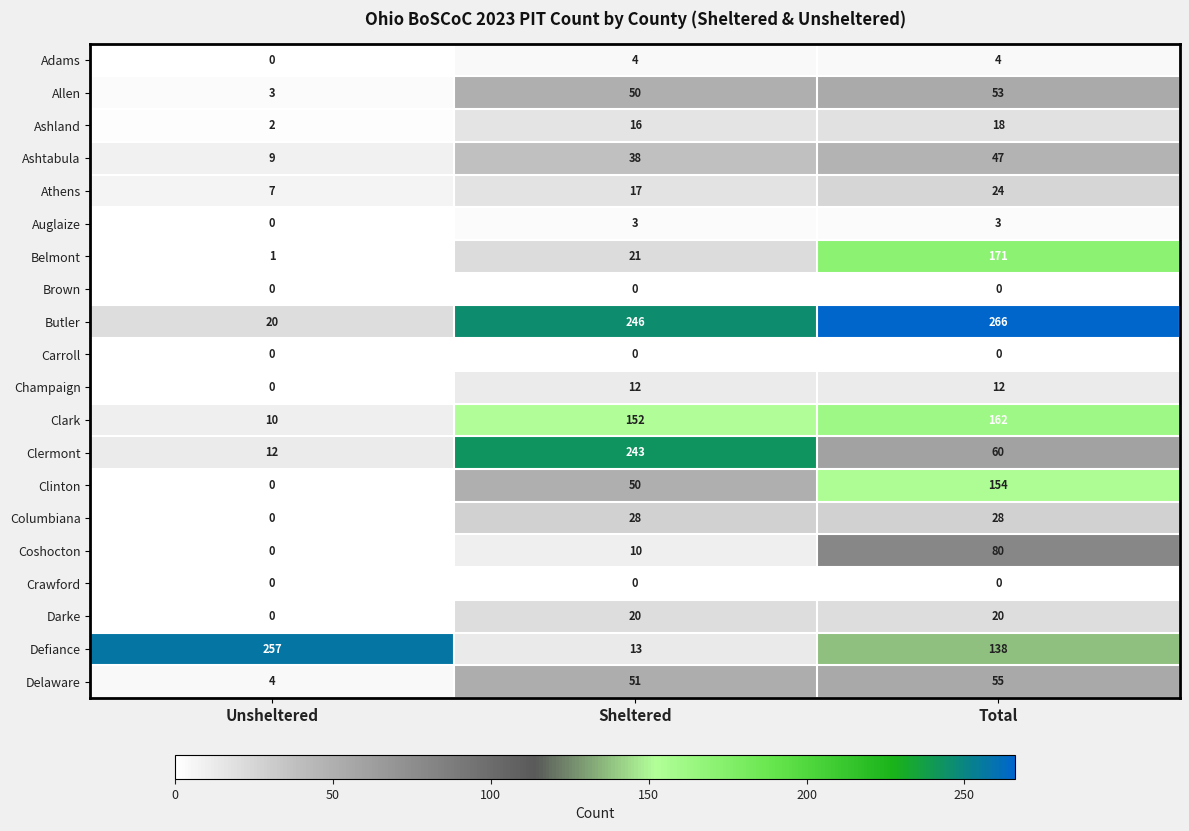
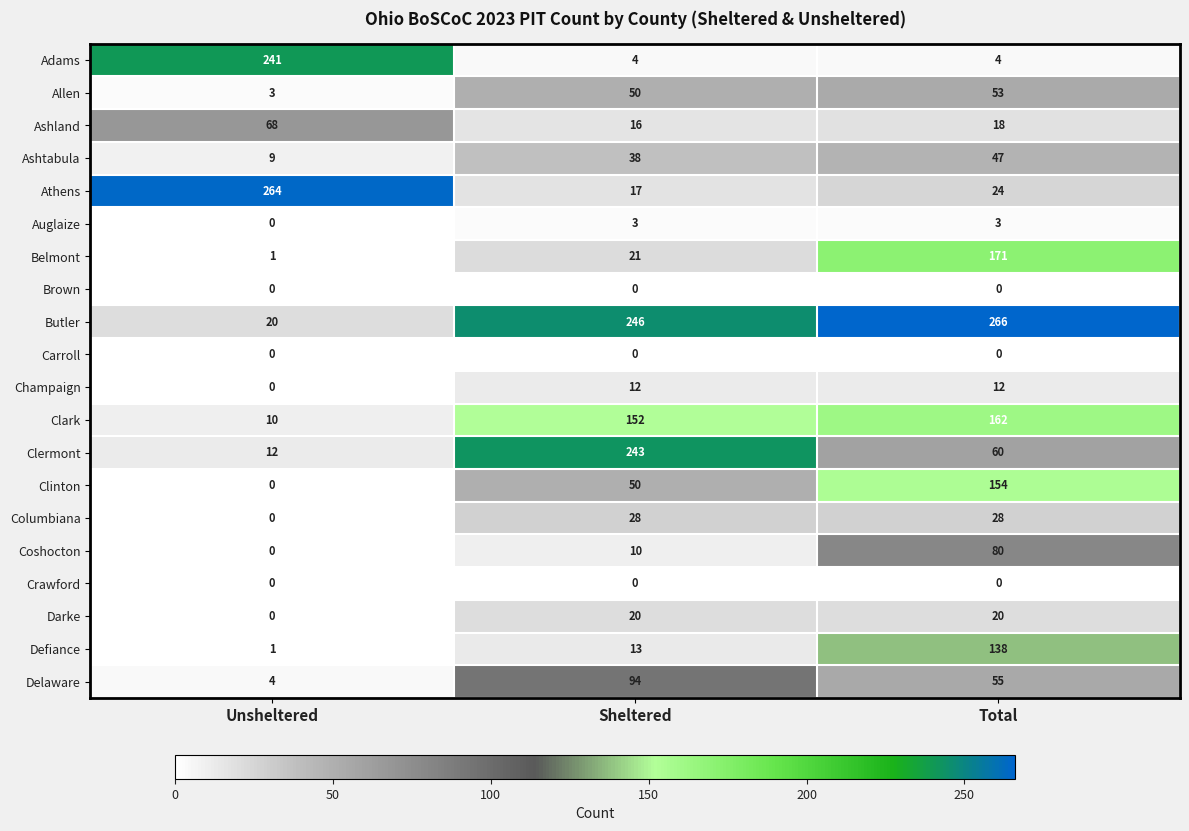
  {
    "Adams": {
-     "Unsheltered": 0,
+     "Unsheltered": 241,
      "Sheltered": 4,
      "Total": 4
    },
    "Allen": {
      "Unsheltered": 3,
      "Sheltered": 50,
      "Total": 53
    },
    "Ashland": {
-     "Unsheltered": 2,
+     "Unsheltered": 68,
      "Sheltered": 16,
      "Total": 18
    },
    "Ashtabula": {
      "Unsheltered": 9,
      "Sheltered": 38,
      "Total": 47
    },
    "Athens": {
-     "Unsheltered": 7,
+     "Unsheltered": 264,
      "Sheltered": 17,
      "Total": 24
    },
    "Auglaize": {
      "Unsheltered": 0,
      "Sheltered": 3,
      "Total": 3
    },
    "Belmont": {
      "Unsheltered": 1,
      "Sheltered": 21,
      "Total": 171
    },
    "Brown": {
      "Unsheltered": 0,
      "Sheltered": 0,
      "Total": 0
    },
    "Butler": {
      "Unsheltered": 20,
      "Sheltered": 246,
      "Total": 266
    },
    "Carroll": {
      "Unsheltered": 0,
      "Sheltered": 0,
      "Total": 0
    },
    "Champaign": {
      "Unsheltered": 0,
      "Sheltered": 12,
      "Total": 12
    },
    "Clark": {
      "Unsheltered": 10,
      "Sheltered": 152,
      "Total": 162
    },
    "Clermont": {
      "Unsheltered": 12,
      "Sheltered": 243,
      "Total": 60
    },
    "Clinton": {
      "Unsheltered": 0,
      "Sheltered": 50,
      "Total": 154
    },
    "Columbiana": {
      "Unsheltered": 0,
      "Sheltered": 28,
      "Total": 28
    },
    "Coshocton": {
      "Unsheltered": 0,
      "Sheltered": 10,
      "Total": 80
    },
    "Crawford": {
      "Unsheltered": 0,
      "Sheltered": 0,
      "Total": 0
    },
    "Darke": {
      "Unsheltered": 0,
      "Sheltered": 20,
      "Total": 20
    },
    "Defiance": {
-     "Unsheltered": 257,
+     "Unsheltered": 1,
      "Sheltered": 13,
      "Total": 138
    },
    "Delaware": {
      "Unsheltered": 4,
-     "Sheltered": 51,
+     "Sheltered": 94,
      "Total": 55
    }
  }
